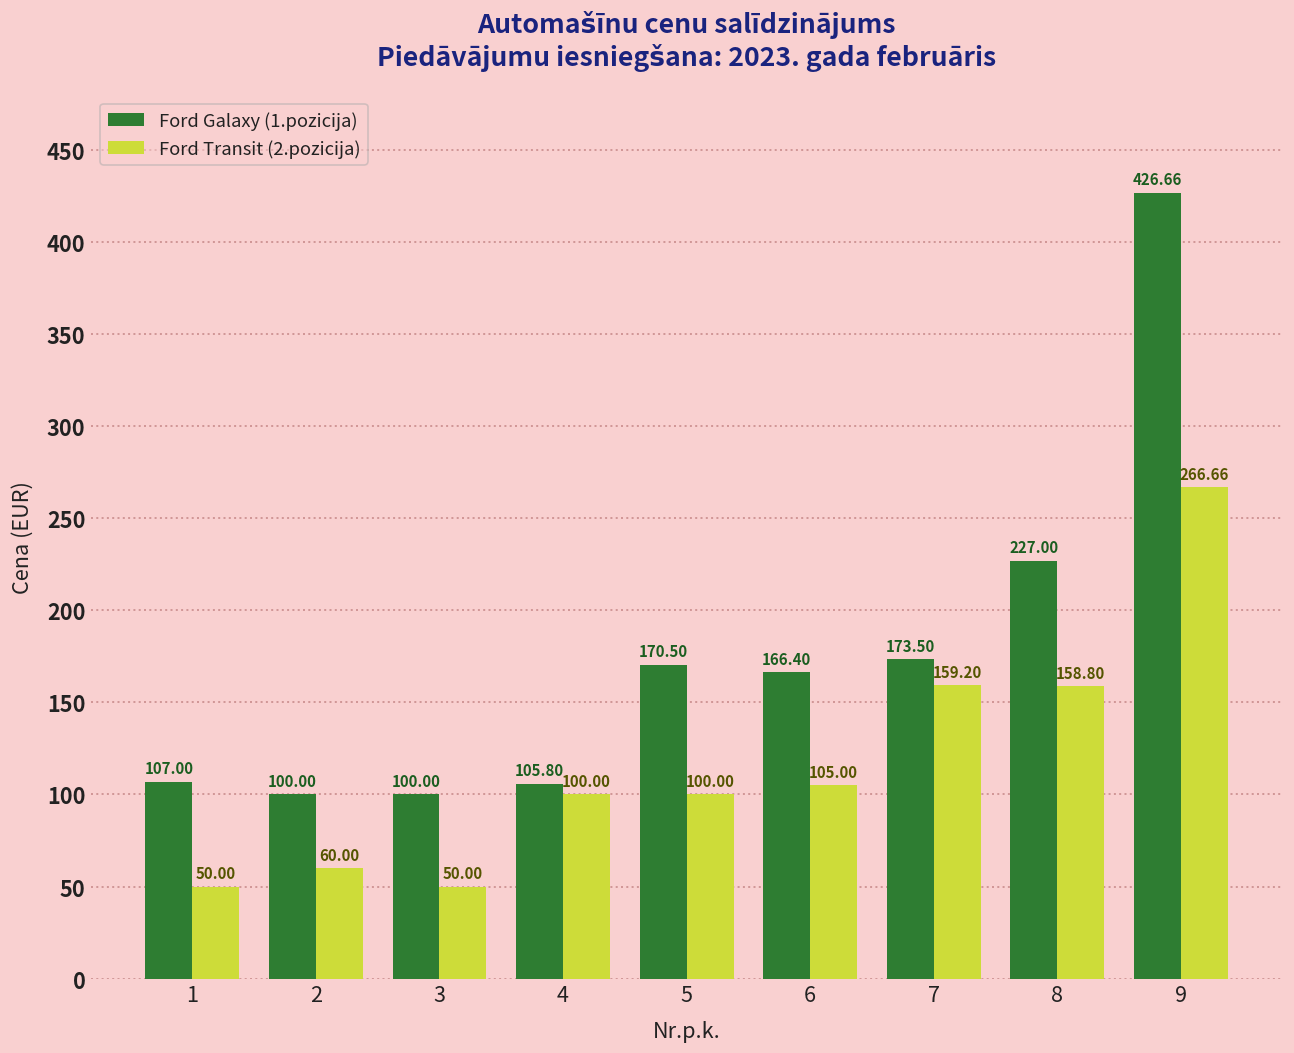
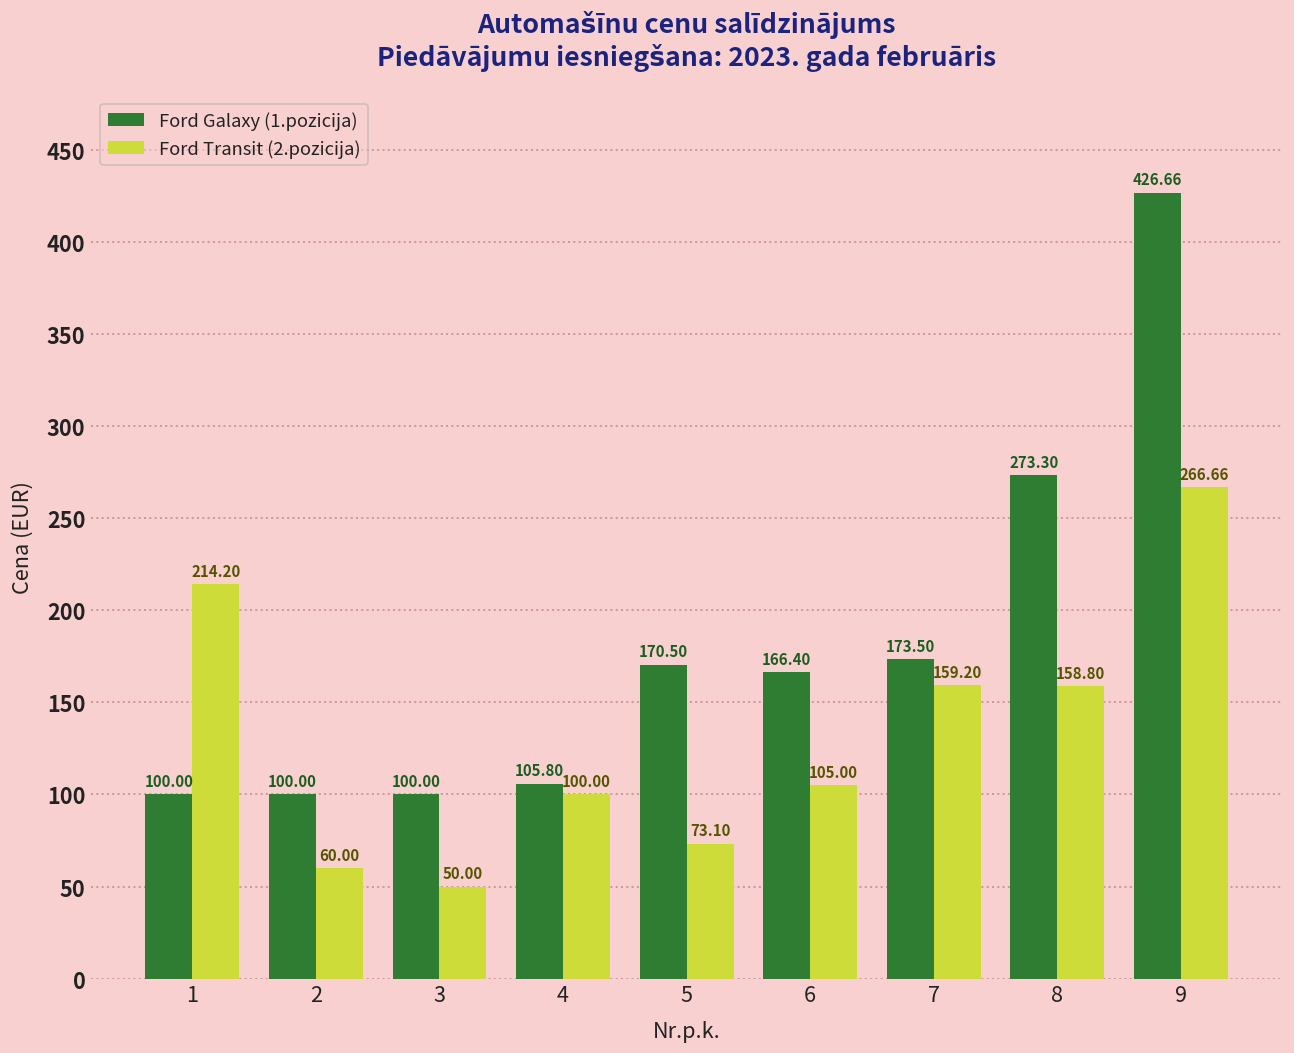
  {
    "Ford Galaxy (1.pozicija)": {
-     "1": 107.00,
+     "1": 100.00,
      "2": 100.00,
      "3": 100.00,
      "4": 105.80,
      "5": 170.50,
      "6": 166.40,
      "7": 173.50,
-     "8": 227.00,
+     "8": 273.30,
      "9": 426.66
    },
    "Ford Transit (2.pozicija)": {
-     "1": 50.00,
+     "1": 214.20,
      "2": 60.00,
      "3": 50.00,
      "4": 100.00,
-     "5": 100.00,
+     "5": 73.10,
      "6": 105.00,
      "7": 159.20,
      "8": 158.80,
      "9": 266.66
    }
  }
